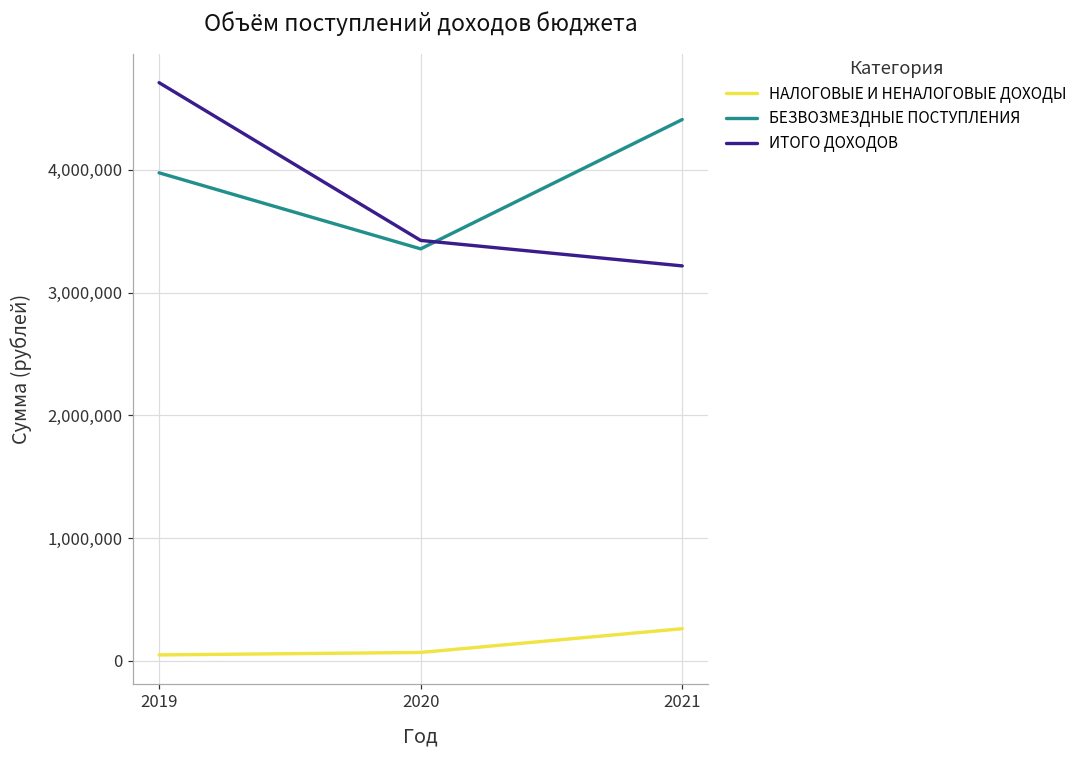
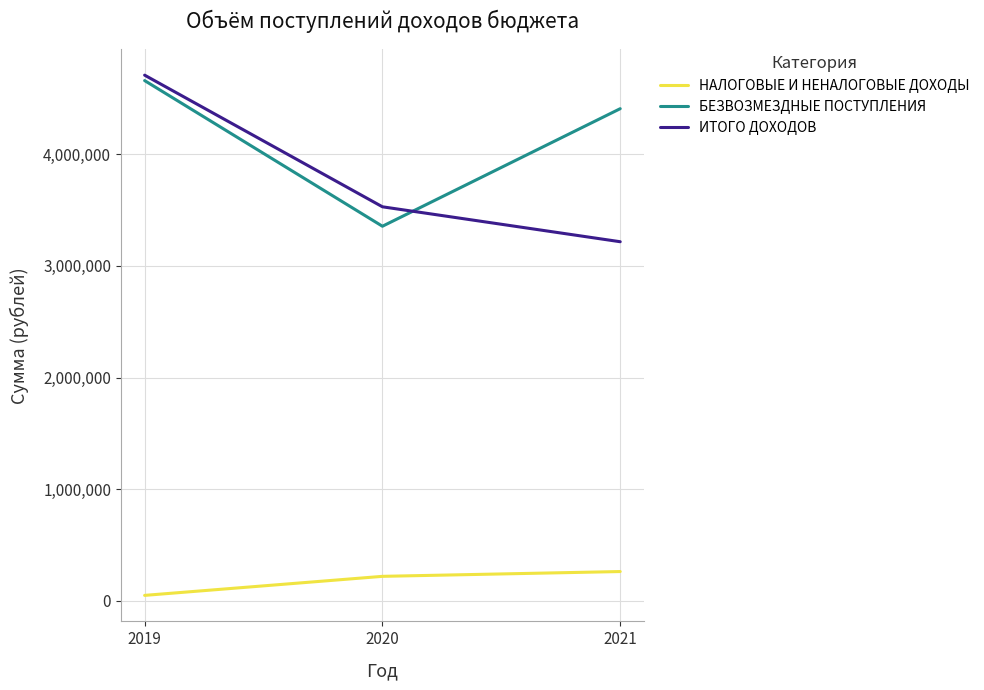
  {
    "НАЛОГОВЫЕ И НЕНАЛОГОВЫЕ ДОХОДЫ": {
      "2019": "50,000",
-     "2020": "70,000",
+     "2020": "220,000",
      "2021": "260,000"
    },
    "БЕЗВОЗМЕЗДНЫЕ ПОСТУПЛЕНИЯ": {
-     "2019": "3,970,000",
+     "2019": "4,660,000",
      "2020": "3,360,000",
      "2021": "4,410,000"
    },
    "ИТОГО ДОХОДОВ": {
      "2019": "4,710,000",
-     "2020": "3,420,000",
+     "2020": "3,530,000",
      "2021": "3,220,000"
    }
  }
